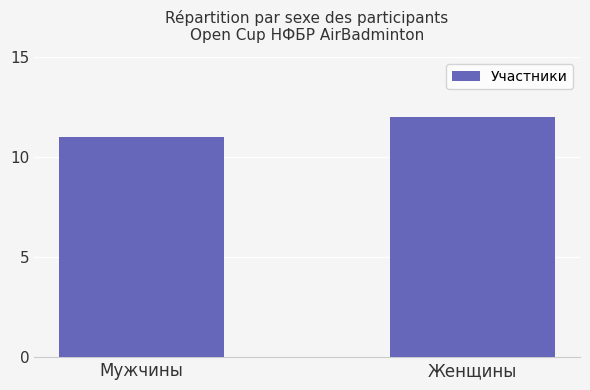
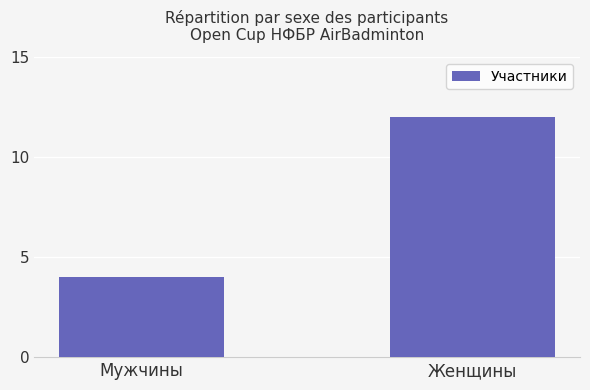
  {
-   "Мужчины": 11,
+   "Мужчины": 4,
    "Женщины": 12
  }
